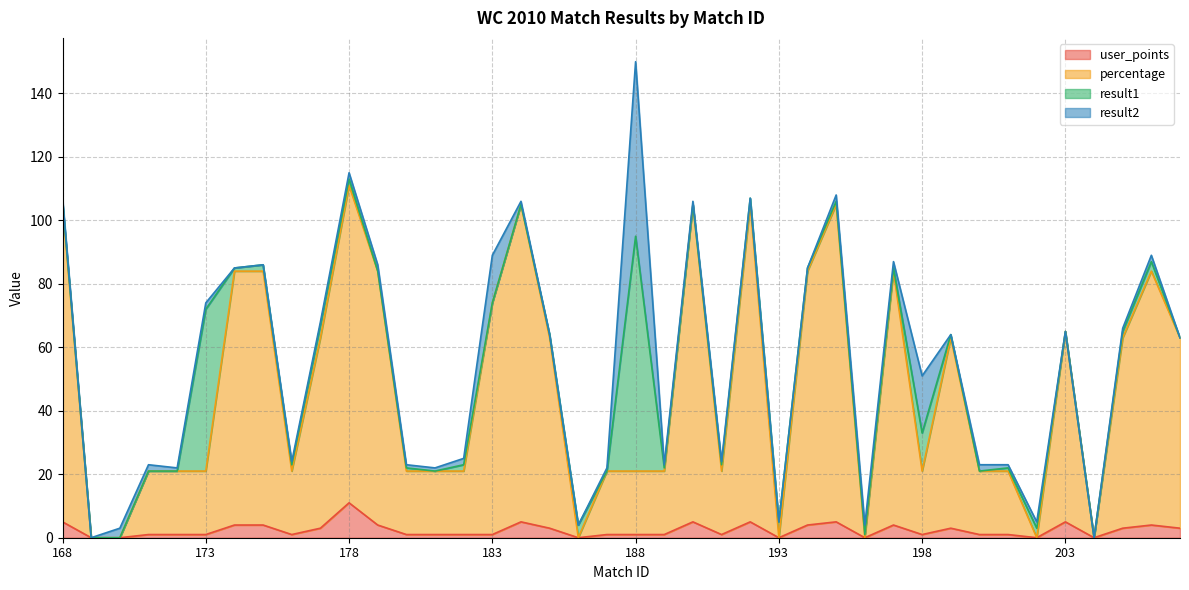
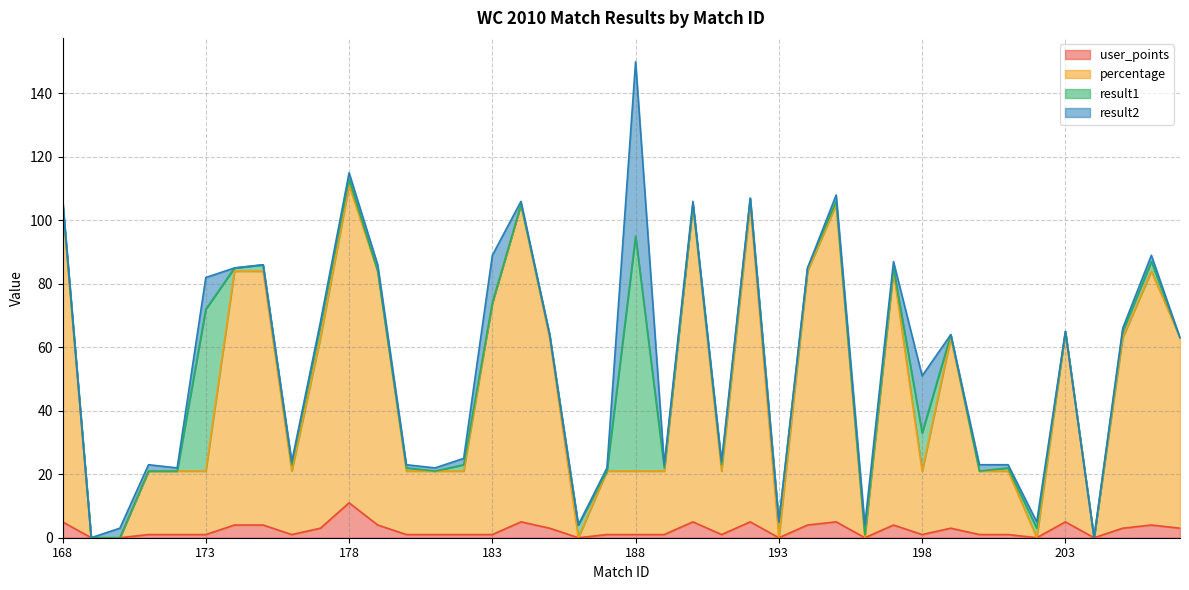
  {
    "user_points": {
      "168": 5,
      "173": 1,
      "178": 11,
      "183": 1,
      "188": 1,
      "198": 1,
      "203": 5
    },
    "percentage": {
      "168": 100,
      "173": 20,
      "178": 100,
      "188": 20,
      "198": 20
    },
    "result1": {
      "168": 1,
      "173": 51,
      "178": 2,
      "188": 74,
      "198": 12
    },
    "result2": {
      "168": 1,
-     "173": 2,
+     "173": 10,
      "178": 2,
      "183": 15,
      "188": 55,
      "198": 18
    }
  }
